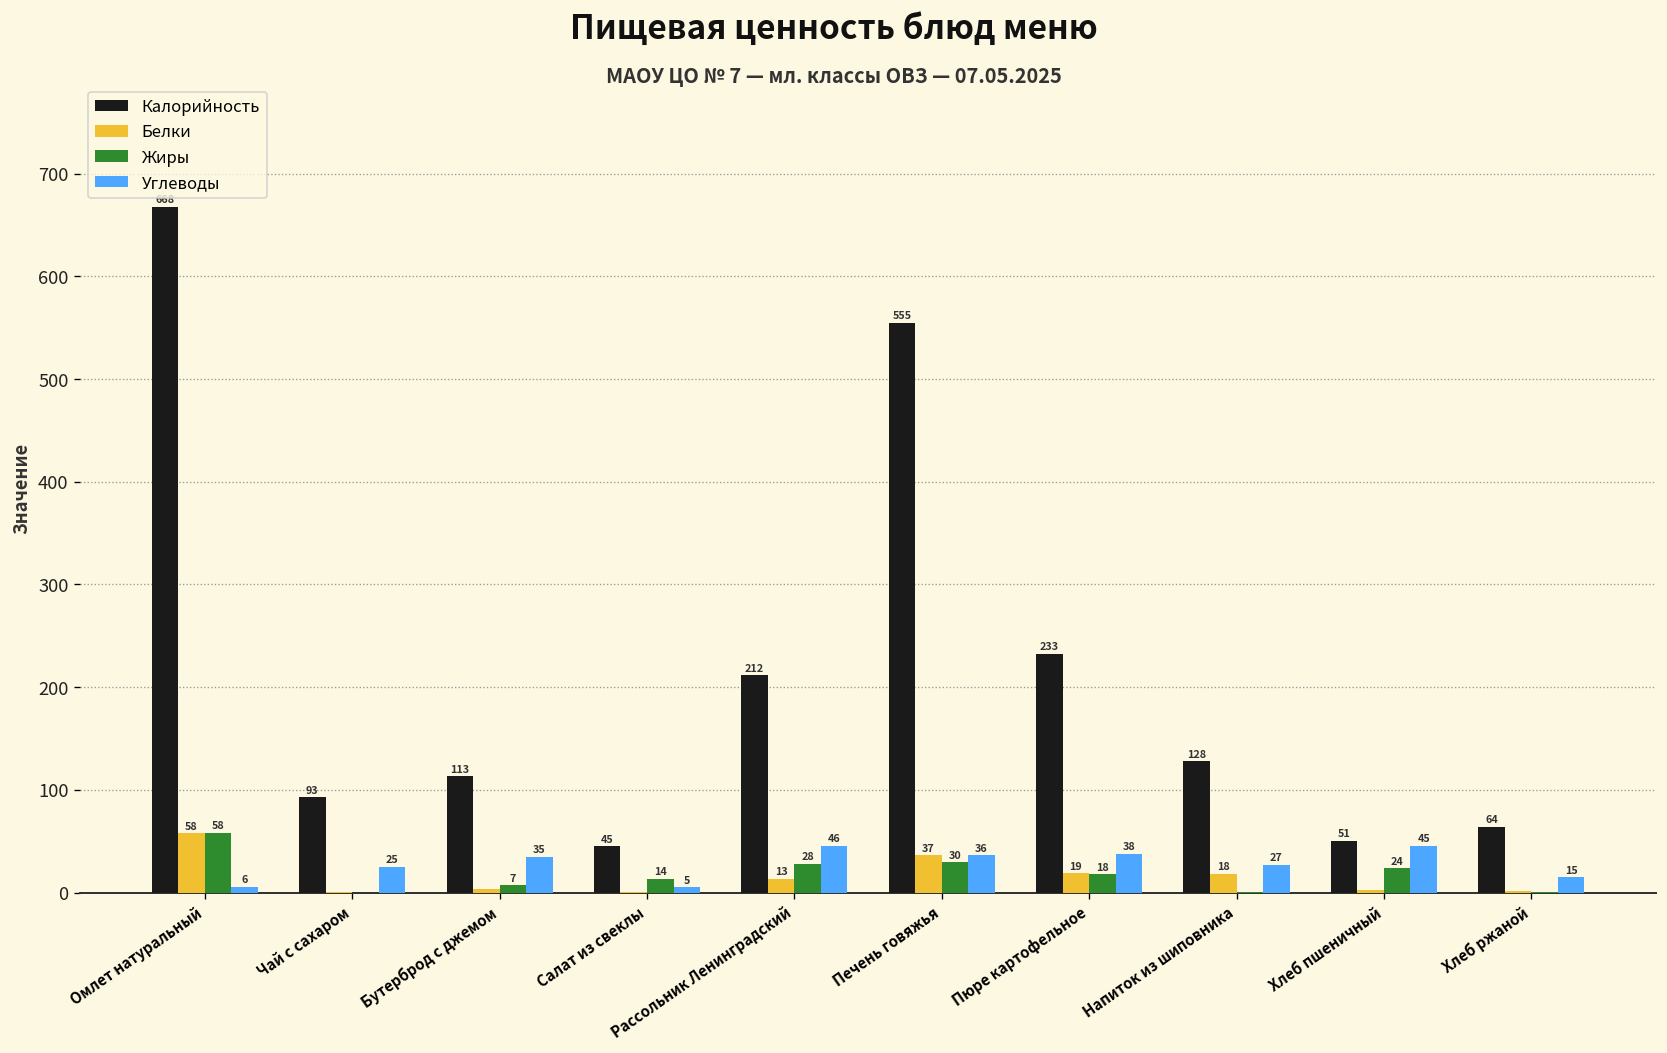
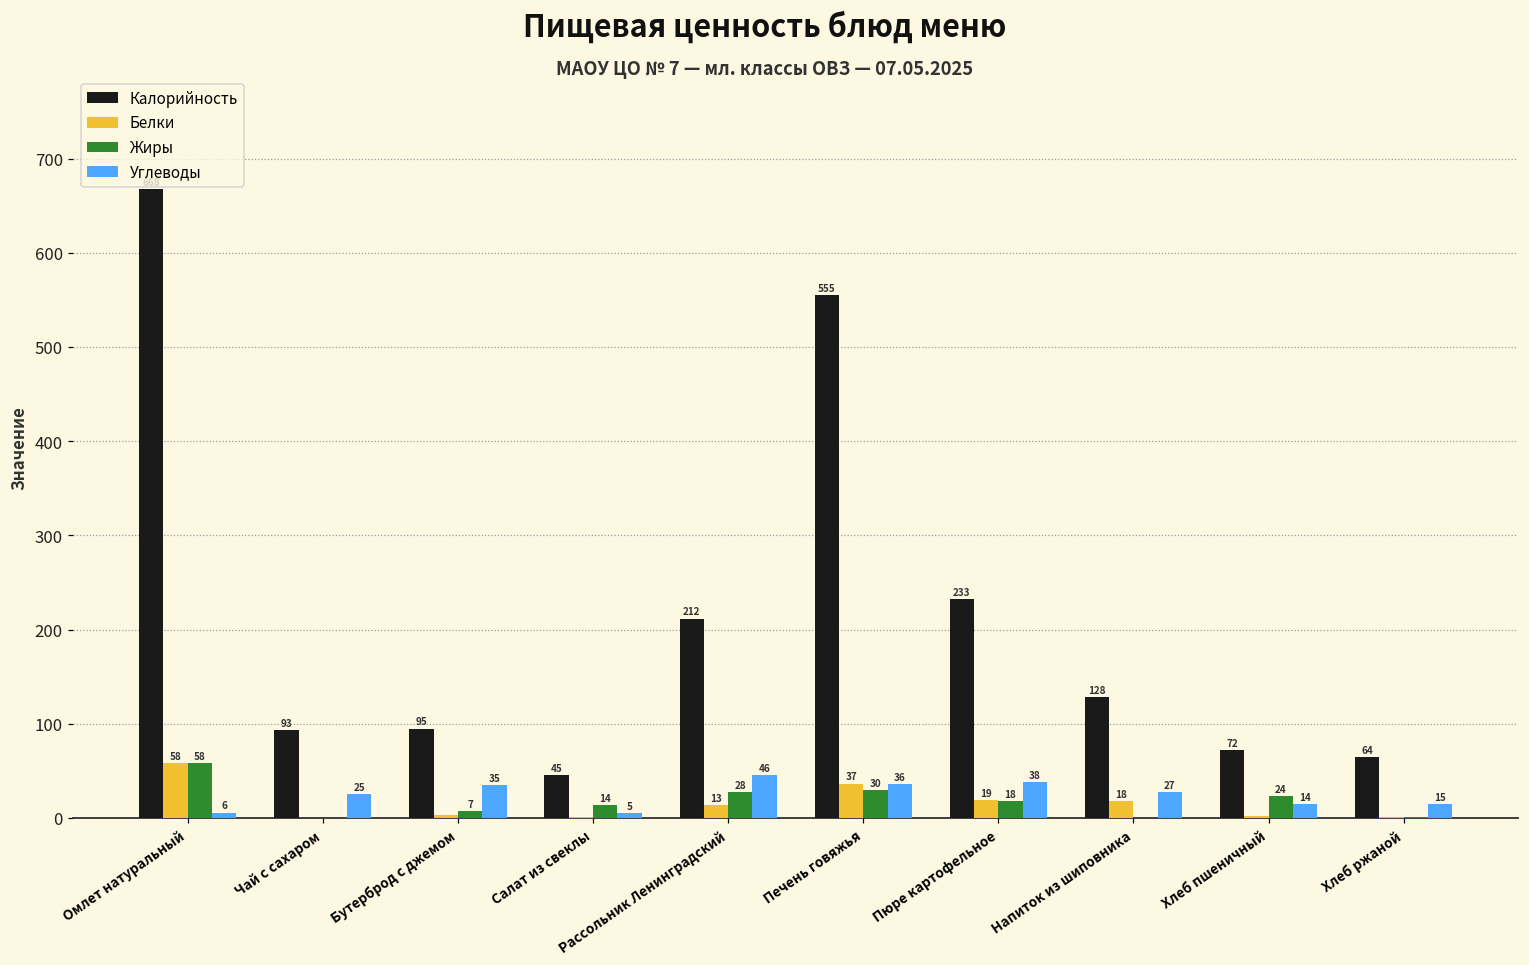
  {
    "Калорийность": {
      "Чай с сахаром": 93,
-     "Бутерброд с джемом": 113,
+     "Бутерброд с джемом": 95,
      "Салат из свеклы": 45,
      "Рассольник Ленинградский": 212,
      "Печень говяжья": 555,
      "Пюре картофельное": 233,
      "Напиток из шиповника": 128,
-     "Хлеб пшеничный": 51,
+     "Хлеб пшеничный": 72,
      "Хлеб ржаной": 64
    },
    "Белки": {
      "Омлет натуральный": 58,
      "Рассольник Ленинградский": 13,
      "Печень говяжья": 37,
      "Пюре картофельное": 19,
      "Напиток из шиповника": 18
    },
    "Жиры": {
      "Омлет натуральный": 58,
      "Бутерброд с джемом": 7,
      "Салат из свеклы": 14,
      "Рассольник Ленинградский": 28,
      "Печень говяжья": 30,
      "Пюре картофельное": 18,
      "Хлеб пшеничный": 24
    },
    "Углеводы": {
      "Омлет натуральный": 6,
      "Чай с сахаром": 25,
      "Бутерброд с джемом": 35,
      "Салат из свеклы": 5,
      "Рассольник Ленинградский": 46,
      "Печень говяжья": 36,
      "Пюре картофельное": 38,
      "Напиток из шиповника": 27,
-     "Хлеб пшеничный": 45,
+     "Хлеб пшеничный": 14,
      "Хлеб ржаной": 15
    }
  }
